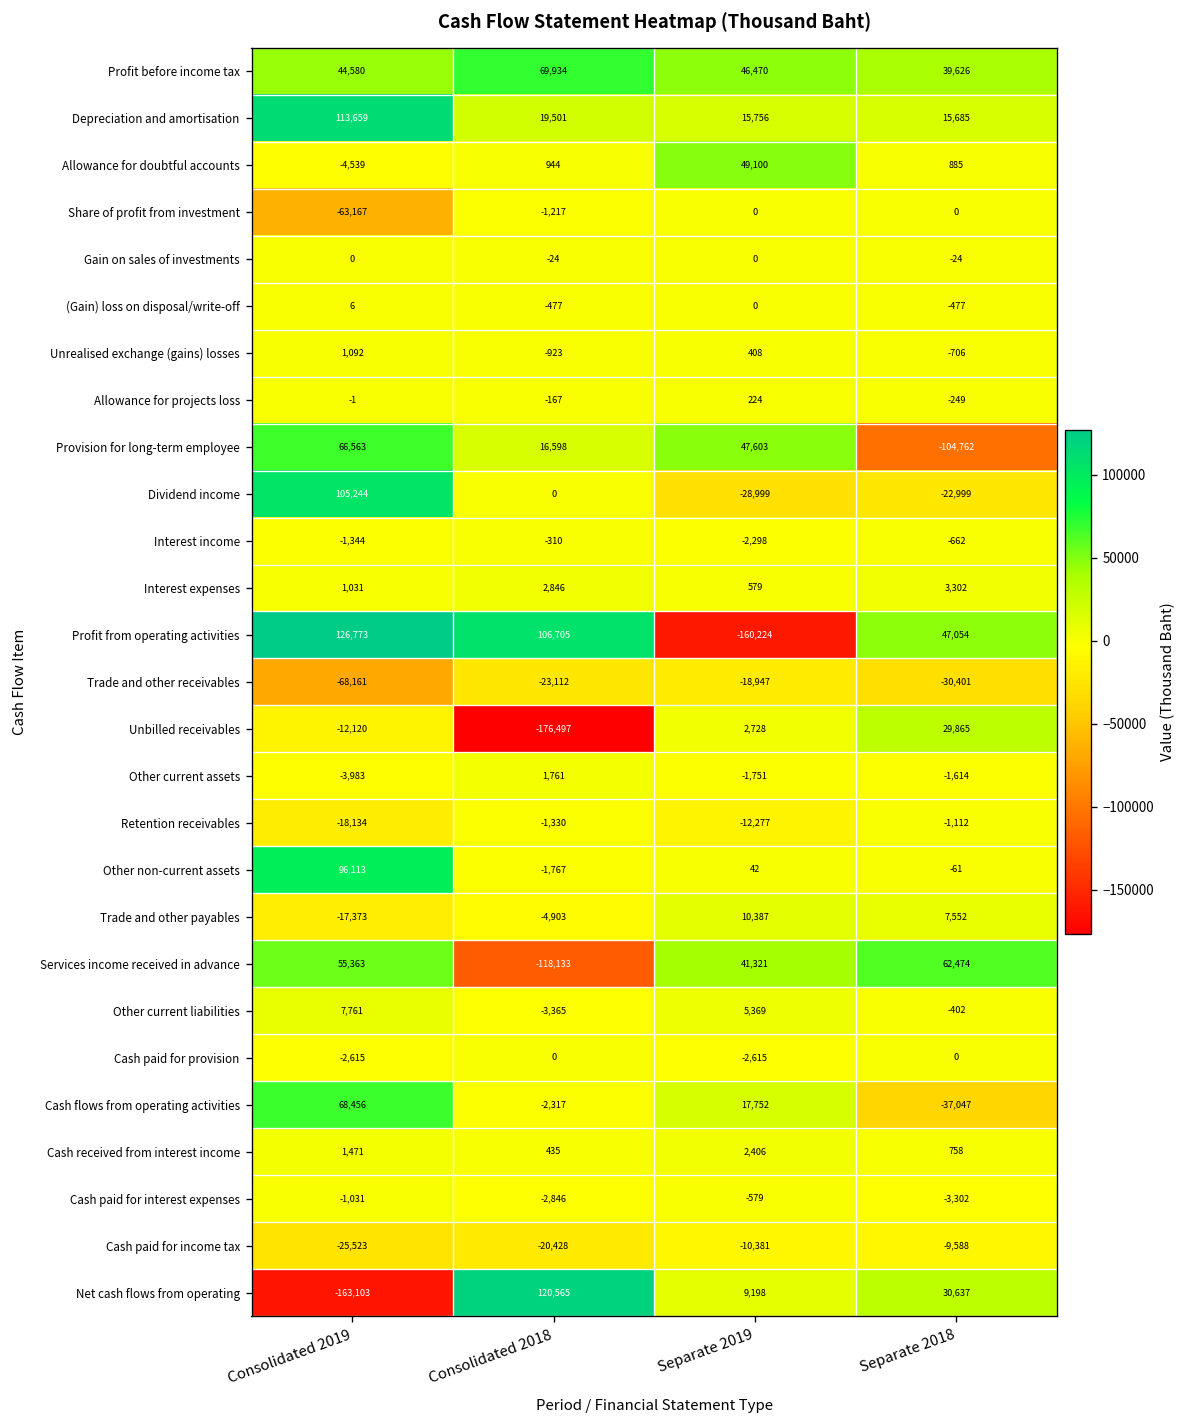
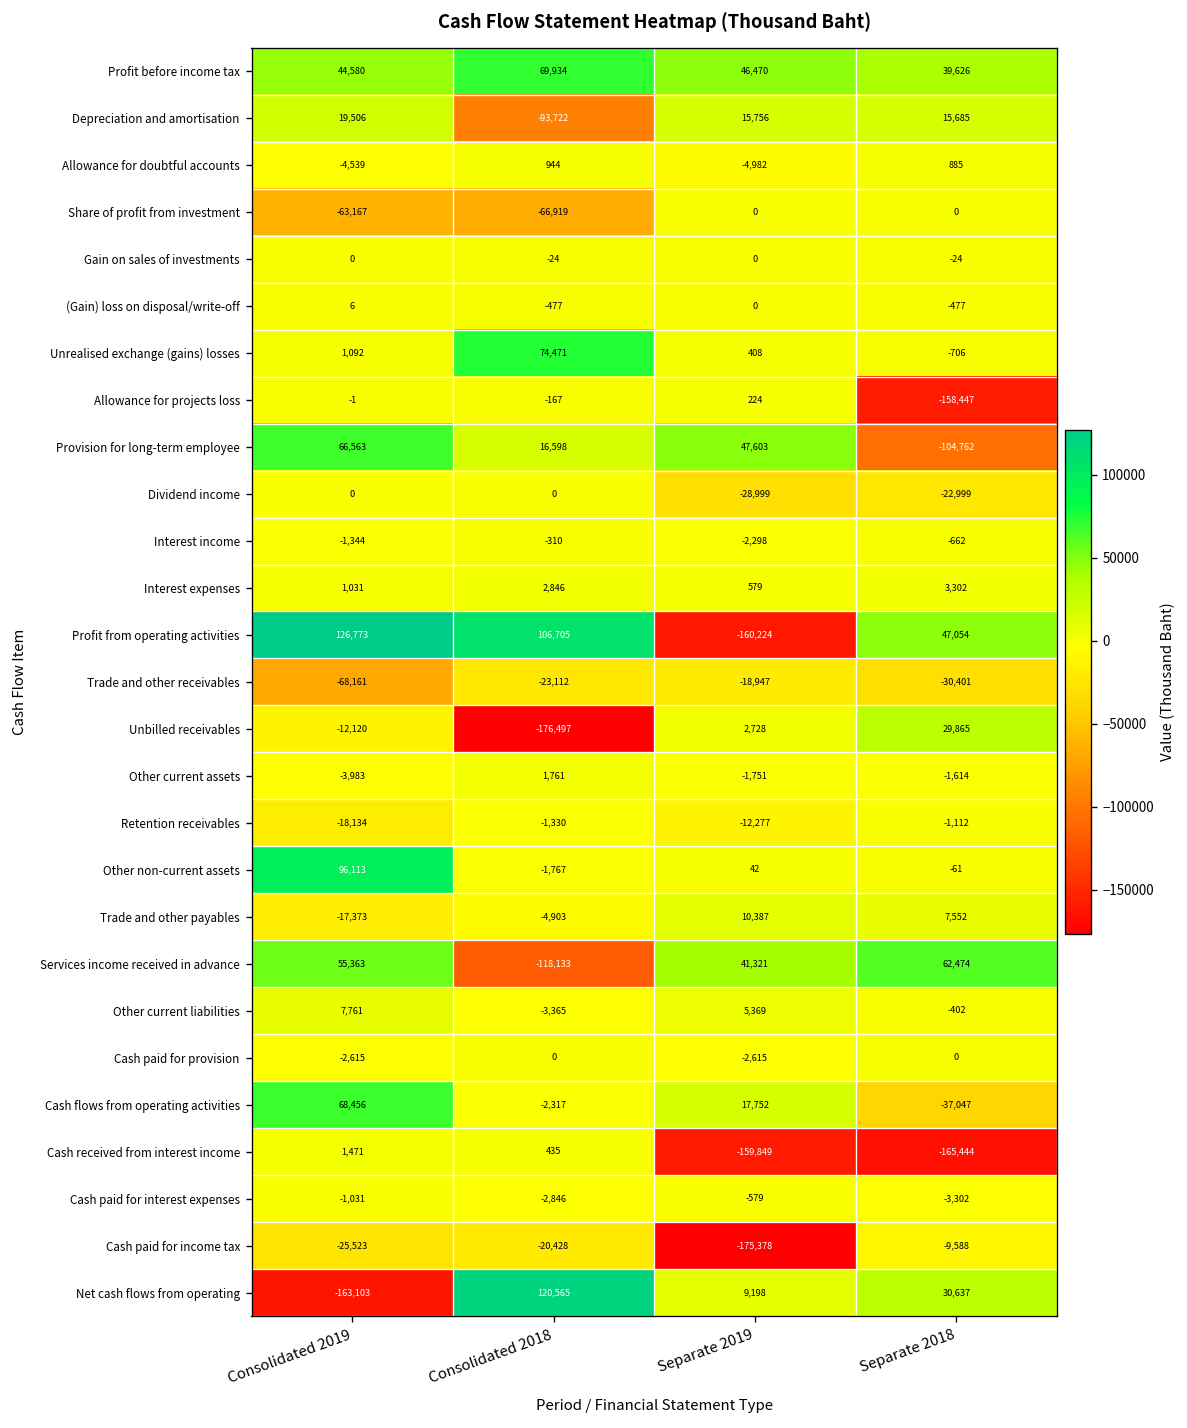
  {
    "Profit before income tax": {
      "Consolidated 2019": "44,580",
      "Consolidated 2018": "69,934",
      "Separate 2019": "46,470",
      "Separate 2018": "39,626"
    },
    "Depreciation and amortisation": {
-     "Consolidated 2019": "113,659",
-     "Consolidated 2018": "19,501",
+     "Consolidated 2019": "19,506",
+     "Consolidated 2018": "-93,722",
      "Separate 2019": "15,756",
      "Separate 2018": "15,685"
    },
    "Allowance for doubtful accounts": {
      "Consolidated 2019": "-4,539",
      "Consolidated 2018": "944",
-     "Separate 2019": "49,100",
+     "Separate 2019": "-4,982",
      "Separate 2018": "885"
    },
    "Share of profit from investment": {
      "Consolidated 2019": "-63,167",
-     "Consolidated 2018": "-1,217",
+     "Consolidated 2018": "-66,919",
      "Separate 2019": "0",
      "Separate 2018": "0"
    },
    "Gain on sales of investments": {
      "Consolidated 2019": "0",
      "Consolidated 2018": "-24",
      "Separate 2019": "0",
      "Separate 2018": "-24"
    },
    "(Gain) loss on disposal/write-off": {
      "Consolidated 2019": "6",
      "Consolidated 2018": "-477",
      "Separate 2019": "0",
      "Separate 2018": "-477"
    },
    "Unrealised exchange (gains) losses": {
      "Consolidated 2019": "1,092",
-     "Consolidated 2018": "-923",
+     "Consolidated 2018": "74,471",
      "Separate 2019": "408",
      "Separate 2018": "-706"
    },
    "Allowance for projects loss": {
      "Consolidated 2019": "-1",
      "Consolidated 2018": "-167",
      "Separate 2019": "224",
-     "Separate 2018": "-249"
+     "Separate 2018": "-158,447"
    },
    "Provision for long-term employee": {
      "Consolidated 2019": "66,563",
      "Consolidated 2018": "16,598",
      "Separate 2019": "47,603",
      "Separate 2018": "-104,762"
    },
    "Dividend income": {
-     "Consolidated 2019": "105,244",
+     "Consolidated 2019": "0",
      "Consolidated 2018": "0",
      "Separate 2019": "-28,999",
      "Separate 2018": "-22,999"
    },
    "Interest income": {
      "Consolidated 2019": "-1,344",
      "Consolidated 2018": "-310",
      "Separate 2019": "-2,298",
      "Separate 2018": "-662"
    },
    "Interest expenses": {
      "Consolidated 2019": "1,031",
      "Consolidated 2018": "2,846",
      "Separate 2019": "579",
      "Separate 2018": "3,302"
    },
    "Profit from operating activities": {
      "Consolidated 2019": "126,773",
      "Consolidated 2018": "106,705",
      "Separate 2019": "-160,224",
      "Separate 2018": "47,054"
    },
    "Trade and other receivables": {
      "Consolidated 2019": "-68,161",
      "Consolidated 2018": "-23,112",
      "Separate 2019": "-18,947",
      "Separate 2018": "-30,401"
    },
    "Unbilled receivables": {
      "Consolidated 2019": "-12,120",
      "Consolidated 2018": "-176,497",
      "Separate 2019": "2,728",
      "Separate 2018": "29,865"
    },
    "Other current assets": {
      "Consolidated 2019": "-3,983",
      "Consolidated 2018": "1,761",
      "Separate 2019": "-1,751",
      "Separate 2018": "-1,614"
    },
    "Retention receivables": {
      "Consolidated 2019": "-18,134",
      "Consolidated 2018": "-1,330",
      "Separate 2019": "-12,277",
      "Separate 2018": "-1,112"
    },
    "Other non-current assets": {
      "Consolidated 2019": "96,113",
      "Consolidated 2018": "-1,767",
      "Separate 2019": "42",
      "Separate 2018": "-61"
    },
    "Trade and other payables": {
      "Consolidated 2019": "-17,373",
      "Consolidated 2018": "-4,903",
      "Separate 2019": "10,387",
      "Separate 2018": "7,552"
    },
    "Services income received in advance": {
      "Consolidated 2019": "55,363",
      "Consolidated 2018": "-118,133",
      "Separate 2019": "41,321",
      "Separate 2018": "62,474"
    },
    "Other current liabilities": {
      "Consolidated 2019": "7,761",
      "Consolidated 2018": "-3,365",
      "Separate 2019": "5,369",
      "Separate 2018": "-402"
    },
    "Cash paid for provision": {
      "Consolidated 2019": "-2,615",
      "Consolidated 2018": "0",
      "Separate 2019": "-2,615",
      "Separate 2018": "0"
    },
    "Cash flows from operating activities": {
      "Consolidated 2019": "68,456",
      "Consolidated 2018": "-2,317",
      "Separate 2019": "17,752",
      "Separate 2018": "-37,047"
    },
    "Cash received from interest income": {
      "Consolidated 2019": "1,471",
      "Consolidated 2018": "435",
-     "Separate 2019": "2,406",
-     "Separate 2018": "758"
+     "Separate 2019": "-159,849",
+     "Separate 2018": "-165,444"
    },
    "Cash paid for interest expenses": {
      "Consolidated 2019": "-1,031",
      "Consolidated 2018": "-2,846",
      "Separate 2019": "-579",
      "Separate 2018": "-3,302"
    },
    "Cash paid for income tax": {
      "Consolidated 2019": "-25,523",
      "Consolidated 2018": "-20,428",
-     "Separate 2019": "-10,381",
+     "Separate 2019": "-175,378",
      "Separate 2018": "-9,588"
    },
    "Net cash flows from operating": {
      "Consolidated 2019": "-163,103",
      "Consolidated 2018": "120,565",
      "Separate 2019": "9,198",
      "Separate 2018": "30,637"
    }
  }
